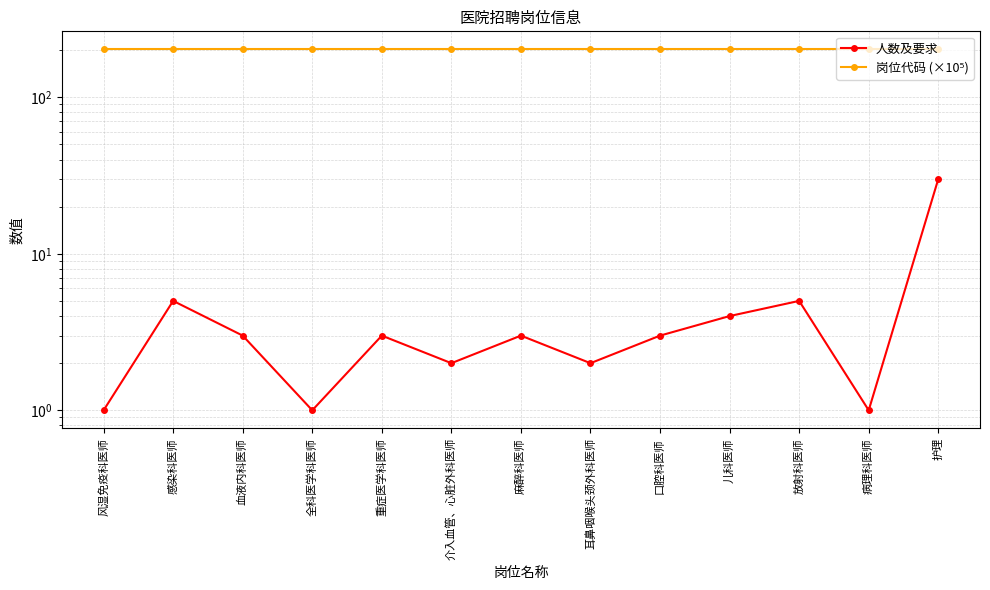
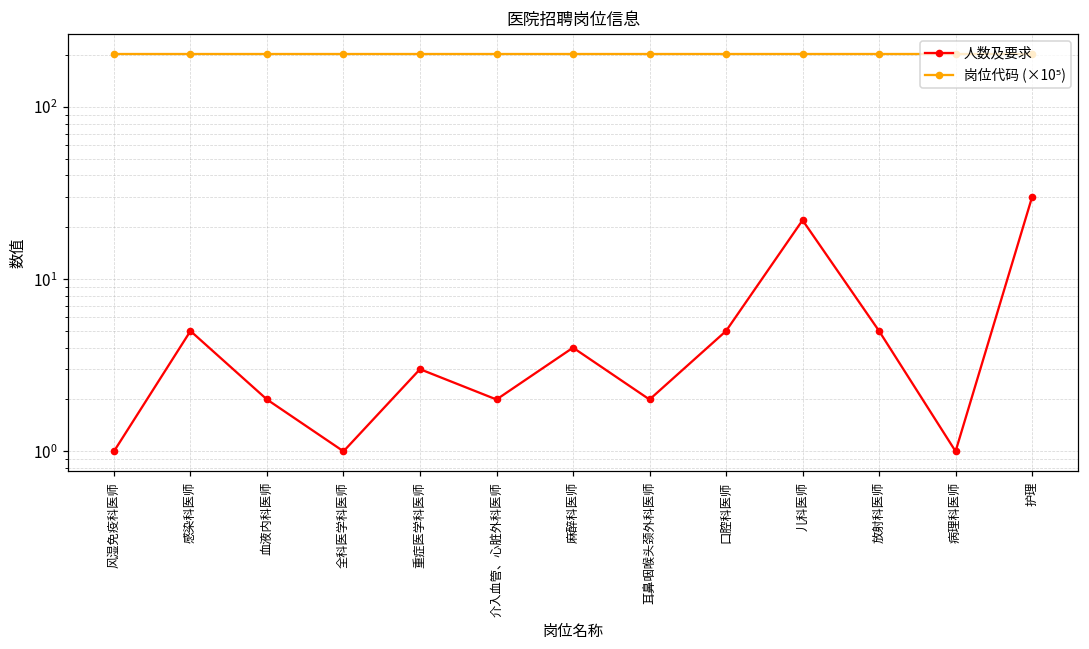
  {
    "人数及要求": {
      "风湿免疫科医师": 1,
      "感染科医师": 5,
-     "血液内科医师": 3,
+     "血液内科医师": 2,
      "全科医学科医师": 1,
      "重症医学科医师": 3,
      "介入血管、心脏外科医师": 2,
-     "麻醉科医师": 3,
+     "麻醉科医师": 4,
      "耳鼻咽喉头颈外科医师": 2,
-     "口腔科医师": 3,
-     "儿科医师": 4,
+     "口腔科医师": 5,
+     "儿科医师": 22,
      "放射科医师": 5,
      "病理科医师": 1,
      "护理": 30
    },
    "岗位代码 (×10⁵)": {
      "风湿免疫科医师": 200,
      "感染科医师": 200,
      "血液内科医师": 200,
      "全科医学科医师": 200,
      "重症医学科医师": 200,
      "介入血管、心脏外科医师": 200,
      "麻醉科医师": 200,
      "耳鼻咽喉头颈外科医师": 200,
      "口腔科医师": 200,
      "儿科医师": 200,
      "放射科医师": 200
    }
  }
